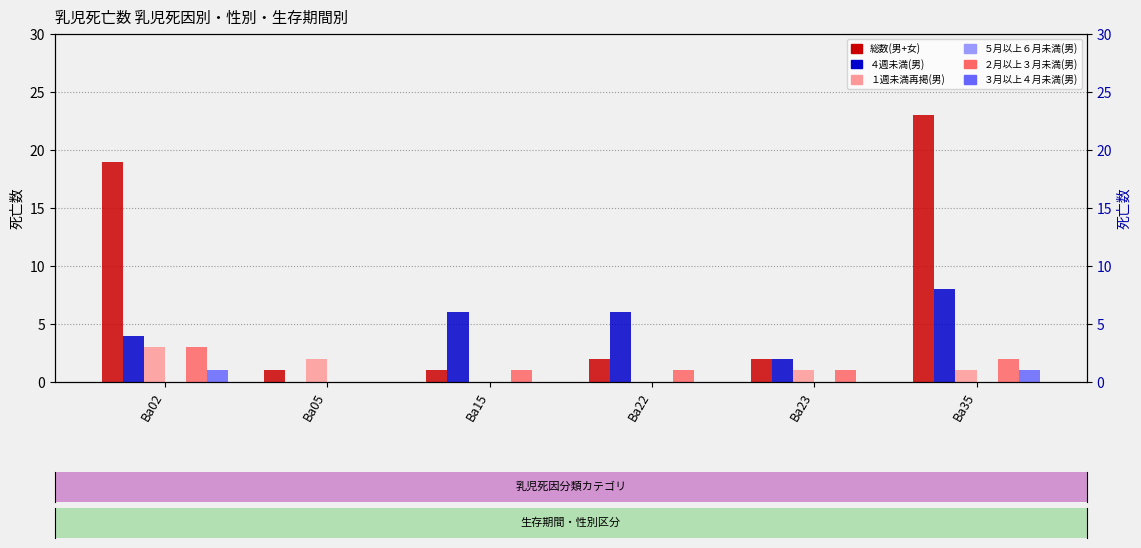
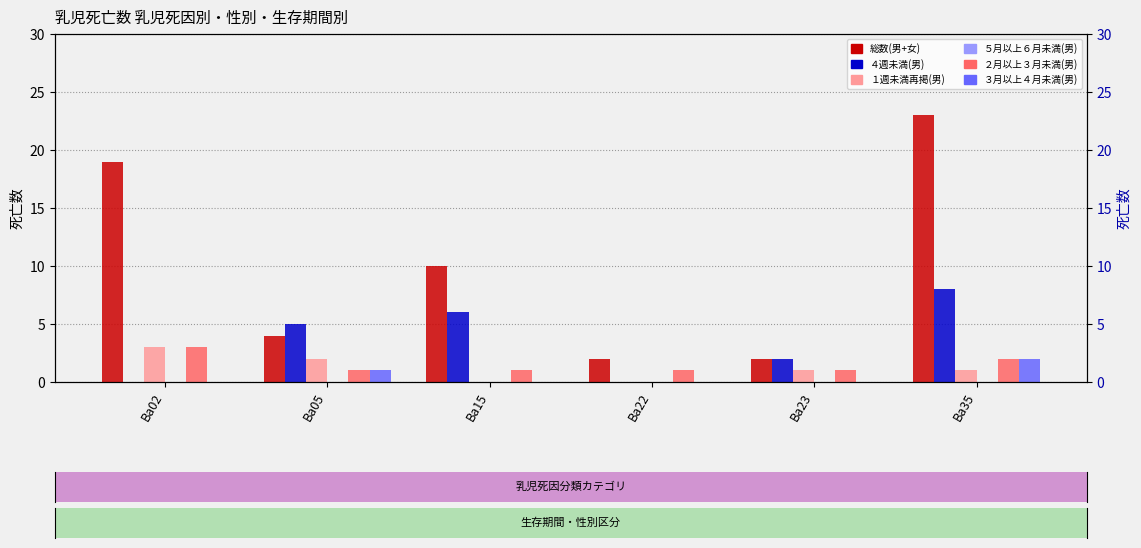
  {
    "総数(男+女)": {
      "Ba02": 19,
-     "Ba05": 1,
-     "Ba15": 1,
+     "Ba05": 4,
+     "Ba15": 10,
      "Ba22": 2,
      "Ba23": 2,
      "Ba35": 23
    },
    "４週未満(男)": {
-     "Ba02": 4,
-     "Ba05": 0,
+     "Ba02": 0,
+     "Ba05": 5,
      "Ba15": 6,
-     "Ba22": 6,
+     "Ba22": 0,
      "Ba23": 2,
      "Ba35": 8
    },
    "１週未満再掲(男)": {
      "Ba02": 3,
      "Ba05": 2,
      "Ba15": 0,
      "Ba22": 0,
      "Ba23": 1,
      "Ba35": 1
    },
    "５月以上６月未満(男)": {
      "Ba02": 0,
      "Ba05": 0,
      "Ba15": 0,
      "Ba22": 0,
      "Ba23": 0,
      "Ba35": 0
    },
    "２月以上３月未満(男)": {
      "Ba02": 3,
-     "Ba05": 0,
+     "Ba05": 1,
      "Ba15": 1,
      "Ba22": 1,
      "Ba23": 1,
      "Ba35": 2
    },
    "３月以上４月未満(男)": {
-     "Ba02": 1,
-     "Ba05": 0,
+     "Ba02": 0,
+     "Ba05": 1,
      "Ba15": 0,
      "Ba22": 0,
      "Ba23": 0,
-     "Ba35": 1
+     "Ba35": 2
    }
  }
